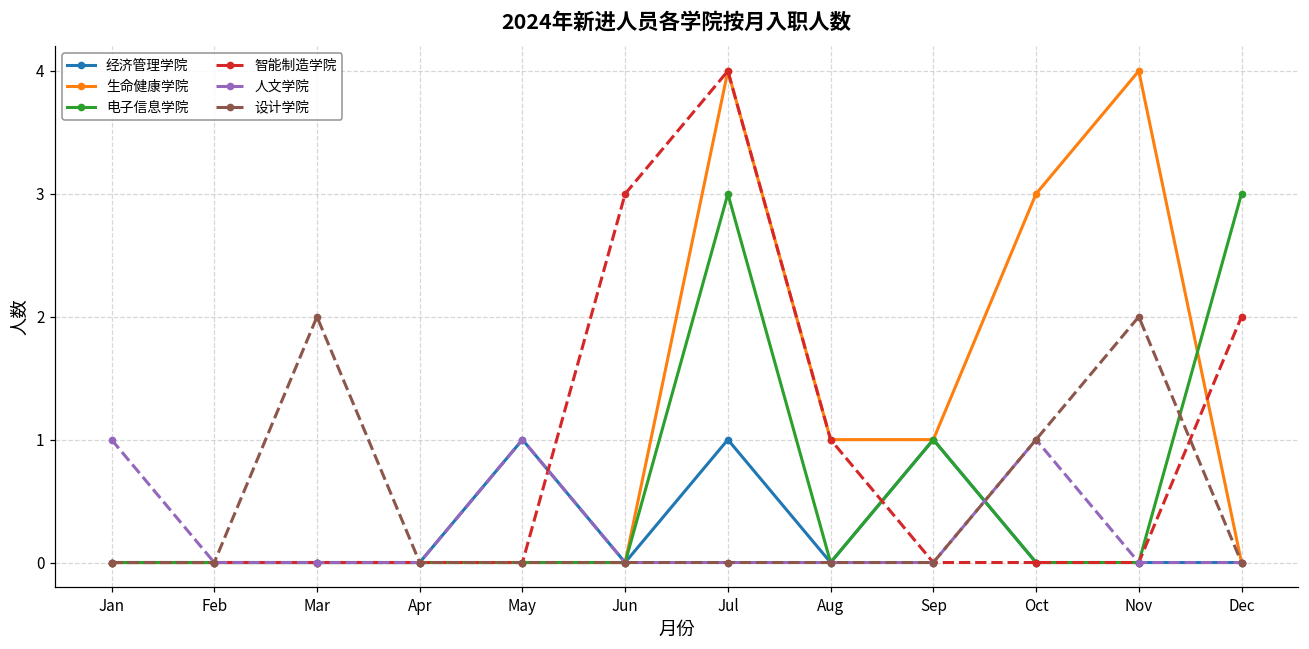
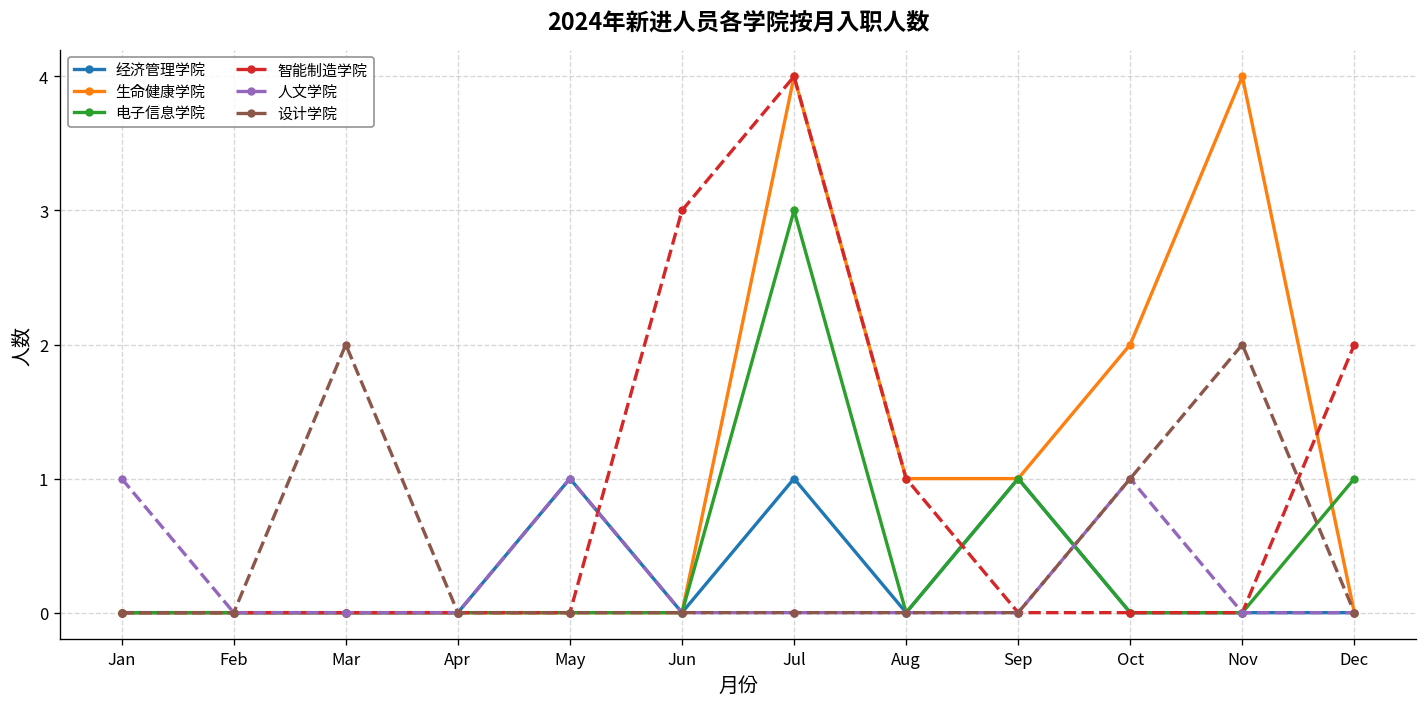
  {
    "经济管理学院": {
      "Jul": 1
    },
    "生命健康学院": {
-     "Oct": 3,
+     "Oct": 2,
      "Nov": 4
    },
    "电子信息学院": {
      "Jul": 3,
-     "Dec": 3
+     "Dec": 1
    },
    "智能制造学院": {
      "Jun": 3,
      "Dec": 2
    },
    "人文学院": {
      "Jan": 1
    },
    "设计学院": {
      "Mar": 2,
      "Nov": 2
    }
  }
